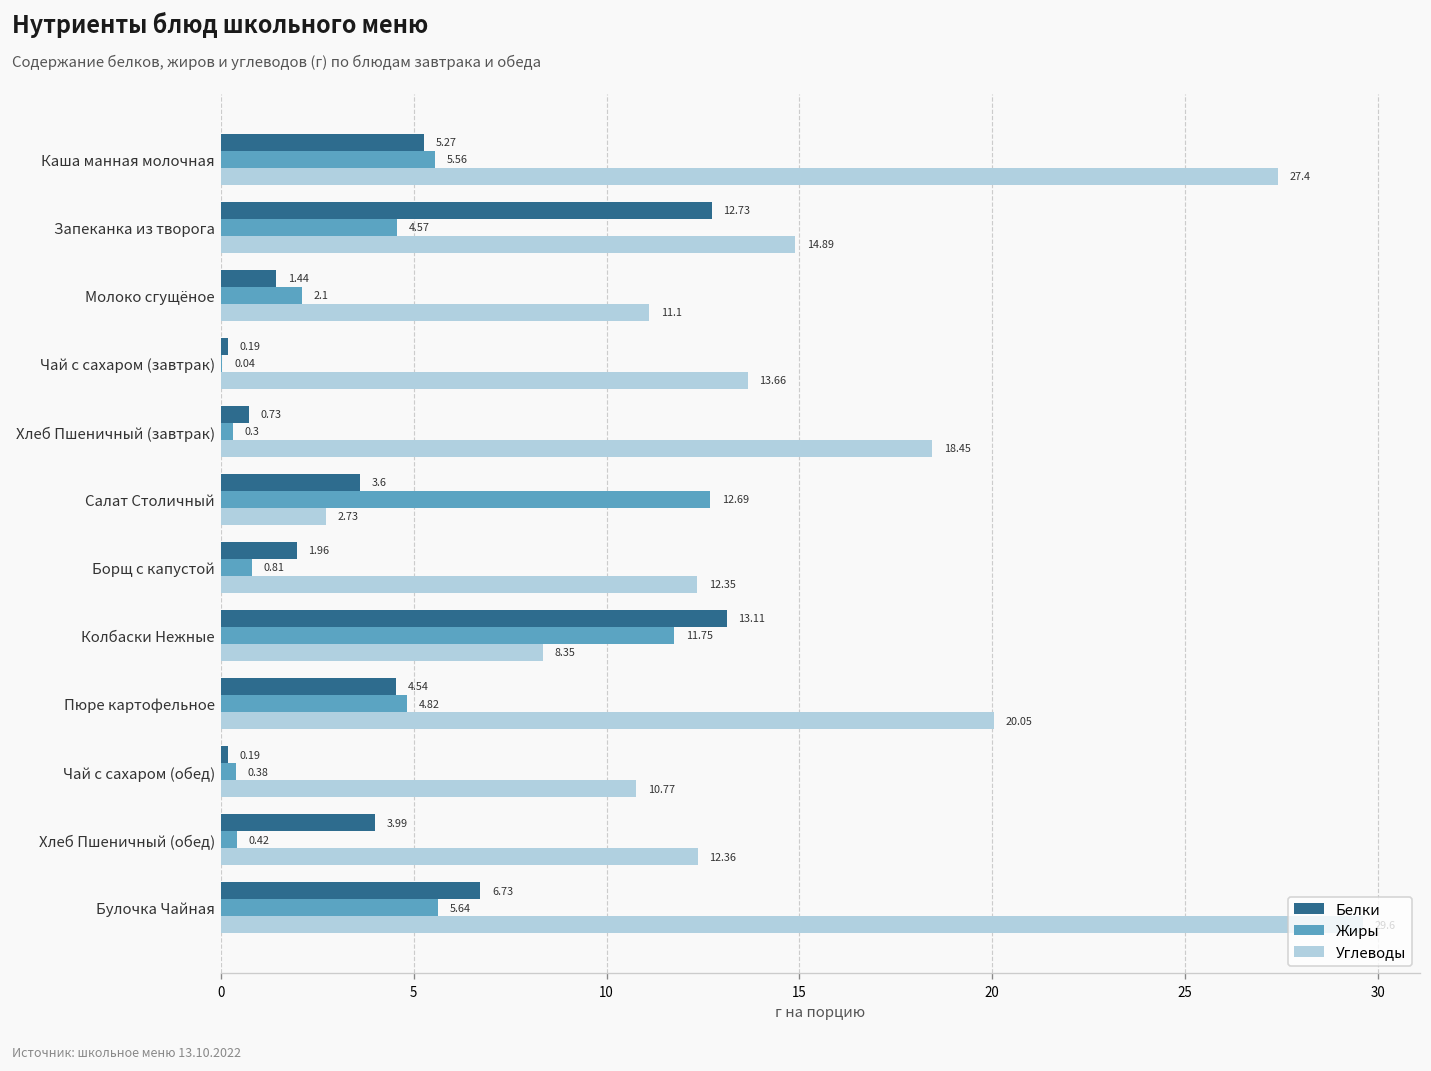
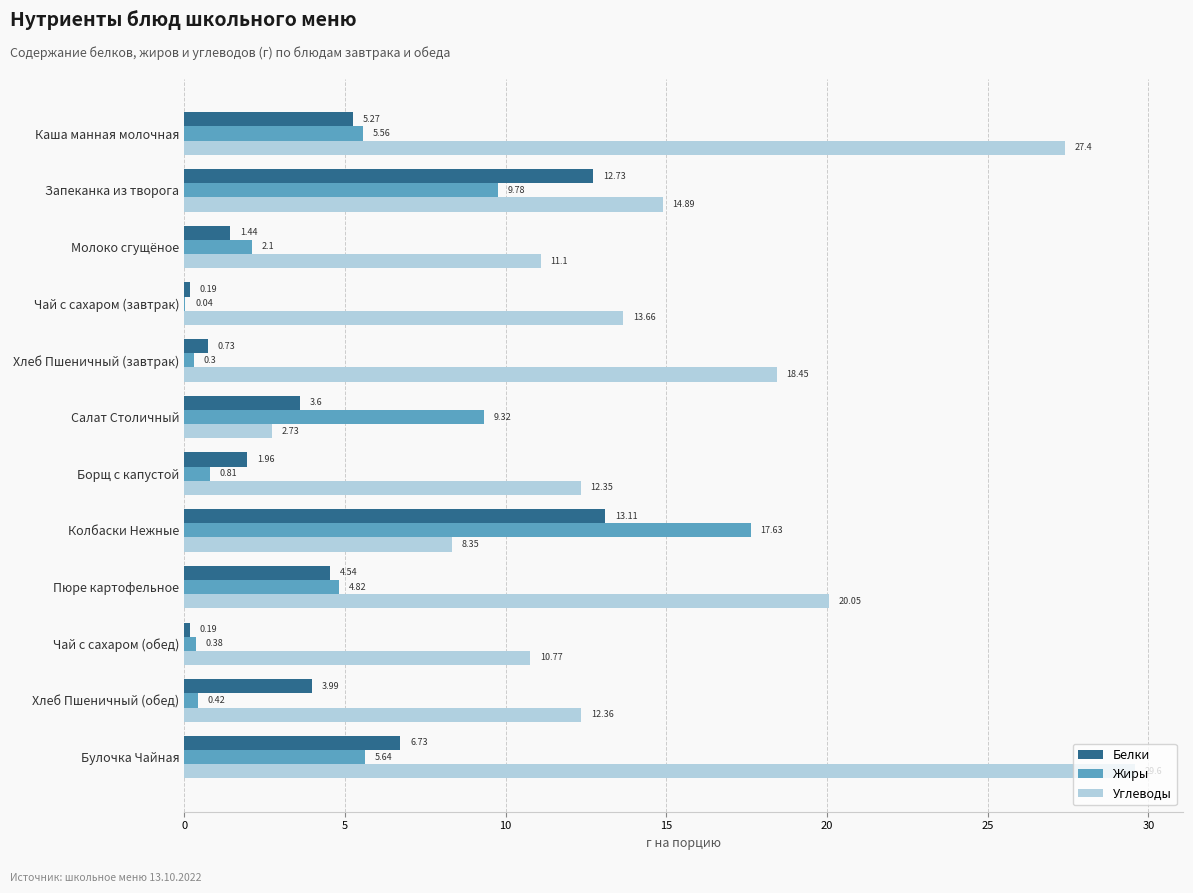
  {
    "Белки": {
      "Каша манная молочная": 5.27,
      "Запеканка из творога": 12.73,
      "Молоко сгущёное": 1.44,
      "Чай с сахаром (завтрак)": 0.19,
      "Хлеб Пшеничный (завтрак)": 0.73,
      "Салат Столичный": 3.6,
      "Борщ с капустой": 1.96,
      "Колбаски Нежные": 13.11,
      "Пюре картофельное": 4.54,
      "Чай с сахаром (обед)": 0.19,
      "Хлеб Пшеничный (обед)": 3.99,
      "Булочка Чайная": 6.73
    },
    "Жиры": {
      "Каша манная молочная": 5.56,
-     "Запеканка из творога": 4.57,
+     "Запеканка из творога": 9.78,
      "Молоко сгущёное": 2.1,
      "Чай с сахаром (завтрак)": 0.04,
      "Хлеб Пшеничный (завтрак)": 0.3,
-     "Салат Столичный": 12.69,
+     "Салат Столичный": 9.32,
      "Борщ с капустой": 0.81,
-     "Колбаски Нежные": 11.75,
+     "Колбаски Нежные": 17.63,
      "Пюре картофельное": 4.82,
      "Чай с сахаром (обед)": 0.38,
      "Хлеб Пшеничный (обед)": 0.42,
      "Булочка Чайная": 5.64
    },
    "Углеводы": {
      "Каша манная молочная": 27.4,
      "Запеканка из творога": 14.89,
      "Молоко сгущёное": 11.1,
      "Чай с сахаром (завтрак)": 13.66,
      "Хлеб Пшеничный (завтрак)": 18.45,
      "Салат Столичный": 2.73,
      "Борщ с капустой": 12.35,
      "Колбаски Нежные": 8.35,
      "Пюре картофельное": 20.05,
      "Чай с сахаром (обед)": 10.77,
      "Хлеб Пшеничный (обед)": 12.36
    }
  }
